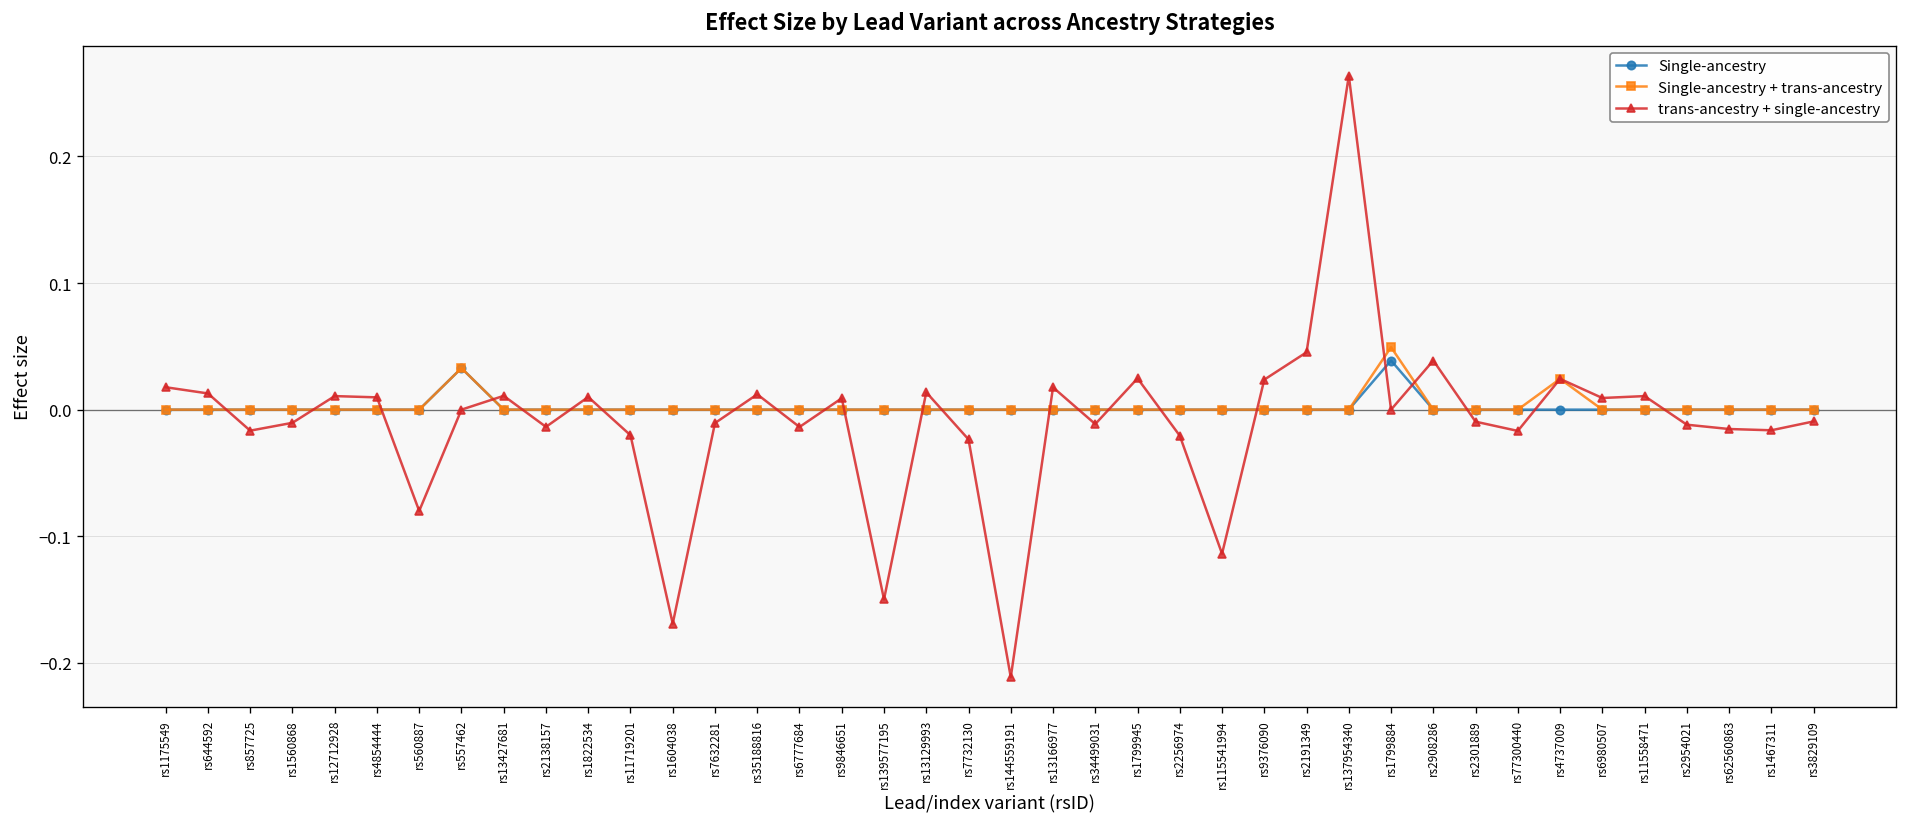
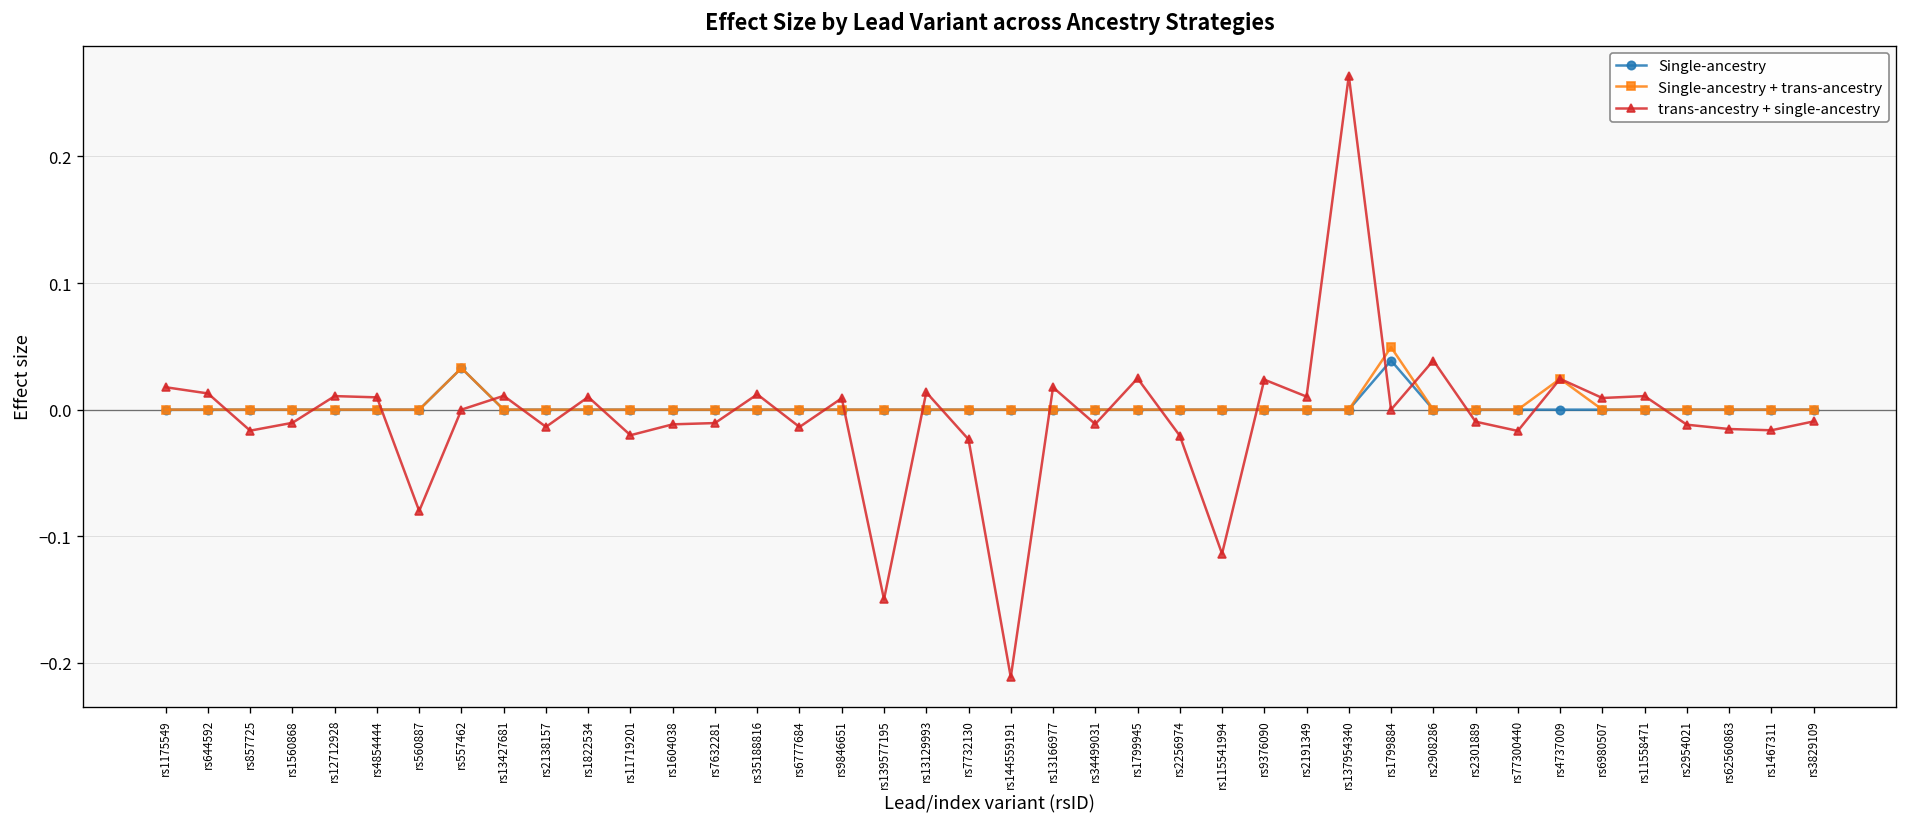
  {
    "Single-ancestry": {
      "rs1799884": 0.039,
      "rs4737009": 0.000
    },
    "Single-ancestry + trans-ancestry": {
      "rs1799884": 0.049
    },
    "trans-ancestry + single-ancestry": {
      "rs1175549": 0.018,
      "rs644592": 0.013,
      "rs857725": -0.017,
      "rs1560868": -0.010,
      "rs12712928": 0.011,
      "rs4854444": 0.010,
      "rs560887": -0.080,
      "rs557462": 0.000,
      "rs13427681": 0.011,
      "rs2138157": -0.014,
      "rs1822534": 0.010,
      "rs11719201": -0.020,
-     "rs1604038": -0.169,
+     "rs1604038": -0.012,
      "rs7632281": -0.011,
      "rs35188816": 0.012,
      "rs6777684": -0.014,
      "rs9846651": 0.009,
      "rs139577195": -0.150,
      "rs13129993": 0.014,
      "rs7732130": -0.024,
      "rs144559191": -0.211,
      "rs13166977": 0.018,
      "rs34499031": -0.011,
      "rs1799945": 0.025,
      "rs2256974": -0.021,
      "rs115541994": -0.114,
      "rs9376090": 0.024,
-     "rs2191349": 0.045,
+     "rs2191349": 0.010,
      "rs137954340": 0.264,
      "rs1799884": 0.000,
      "rs2908286": 0.039,
      "rs2301889": -0.010,
      "rs77300440": -0.017,
      "rs6980507": 0.009,
      "rs11558471": 0.011,
      "rs2954021": -0.012,
      "rs62560863": -0.015,
      "rs1467311": -0.016,
      "rs3829109": -0.009
    }
  }
